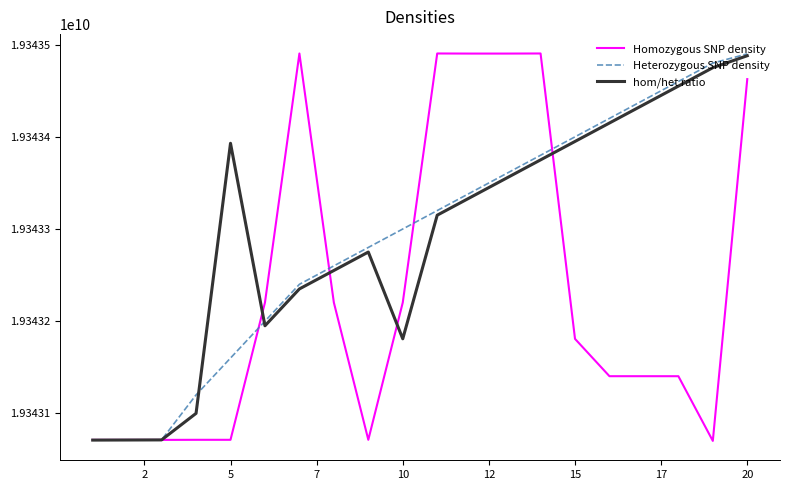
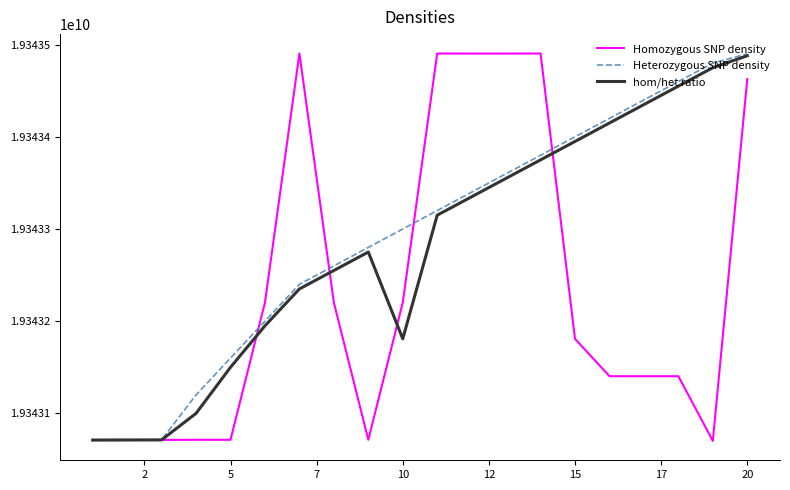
  {
    "Homozygous SNP density": {
      "5": 19343070000,
      "10": 19343220000,
      "15": 19343180000,
      "20": 19343460000
    },
    "Heterozygous SNP density": {
      "5": 19343160000,
      "10": 19343300000,
      "15": 19343400000
    },
    "hom/het ratio": {
-     "5": 19343390000,
+     "5": 19343150000,
      "10": 19343180000,
      "15": 19343400000
    }
  }
